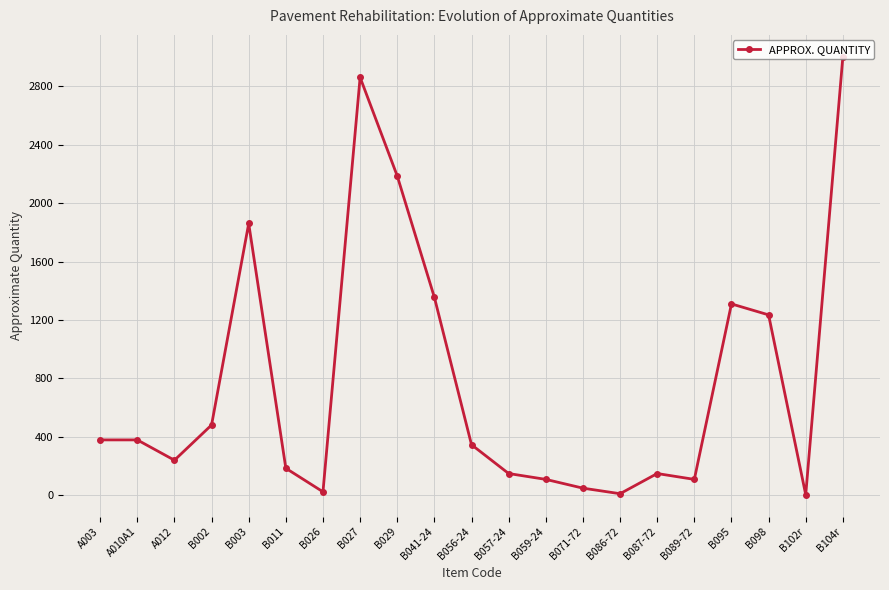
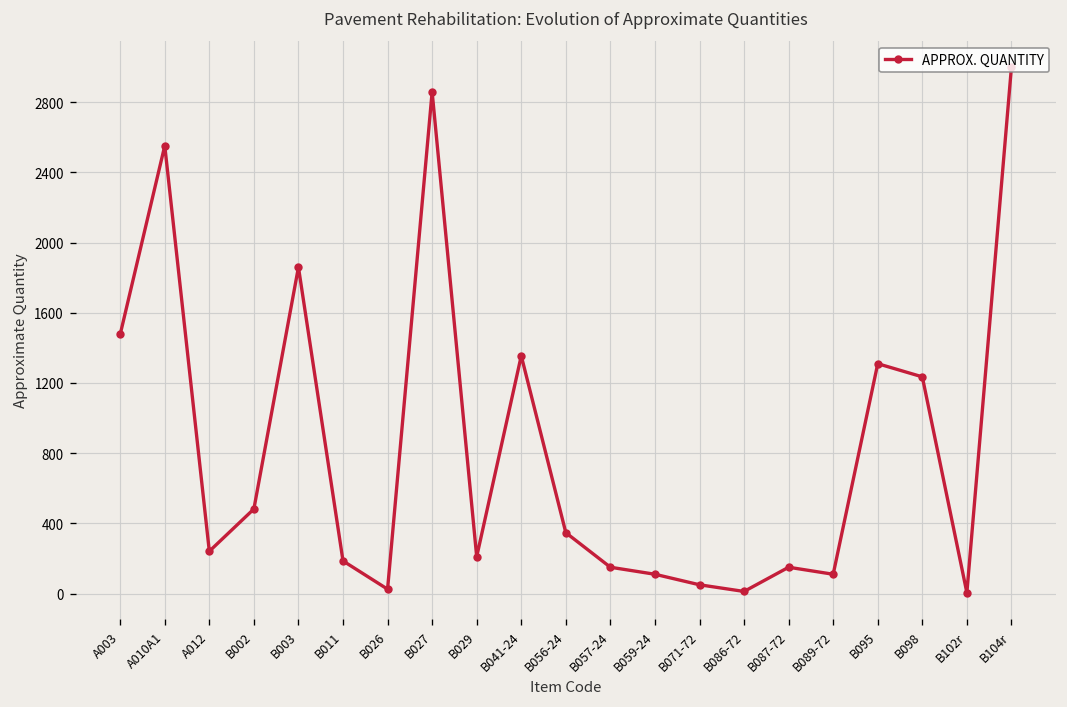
  {
-   "A003": 380,
-   "A010A1": 380,
+   "A003": 1480,
+   "A010A1": 2550,
    "A012": 240,
    "B002": 480,
    "B003": 1860,
    "B011": 190,
    "B026": 30,
    "B027": 2860,
-   "B029": 2190,
+   "B029": 210,
    "B041-24": 1360,
    "B056-24": 350,
    "B057-24": 150,
    "B059-24": 110,
    "B071-72": 50,
    "B086-72": 10,
    "B087-72": 150,
    "B089-72": 110,
    "B095": 1310,
    "B098": 1240,
    "B102r": 10
  }
